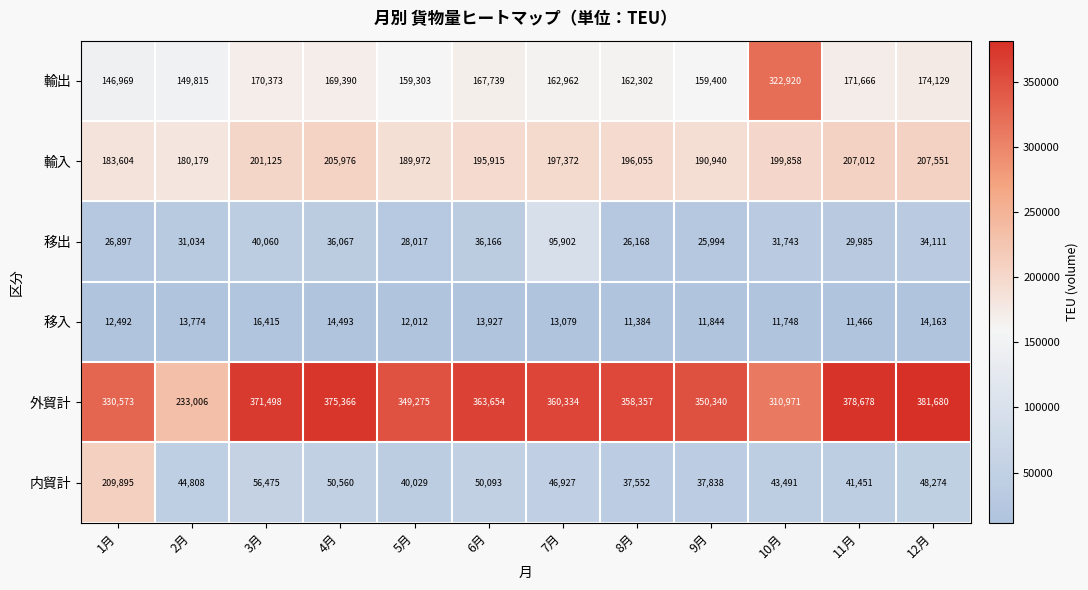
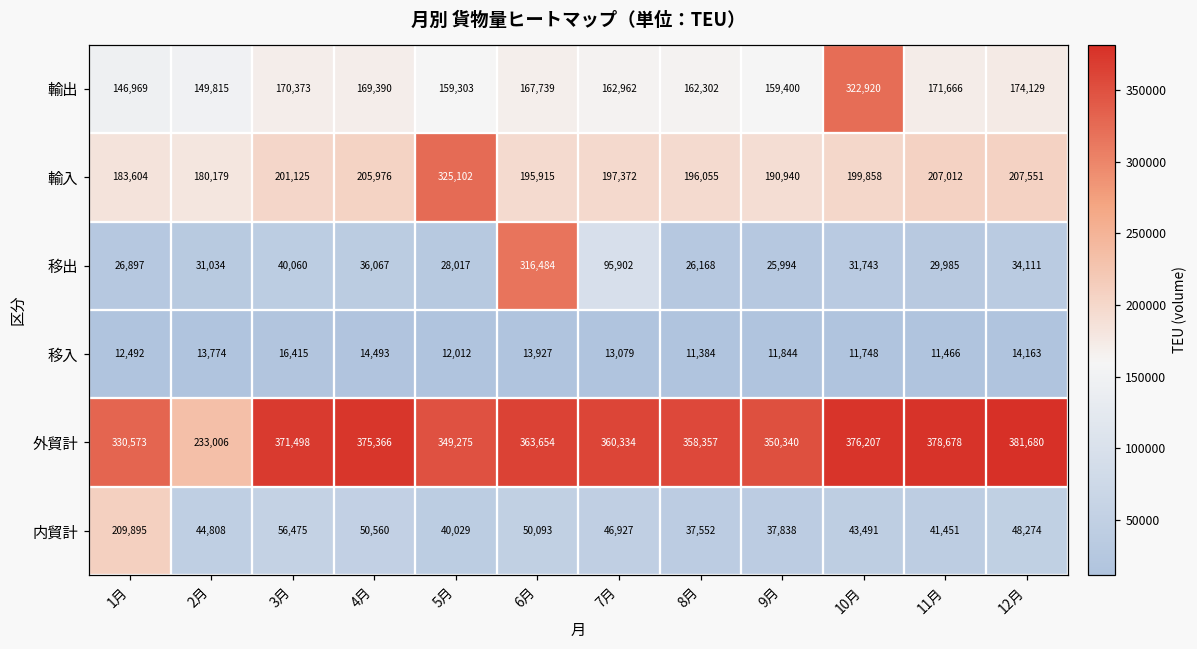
  {
    "輸出": {
      "1月": "146,969",
      "2月": "149,815",
      "3月": "170,373",
      "4月": "169,390",
      "5月": "159,303",
      "6月": "167,739",
      "7月": "162,962",
      "8月": "162,302",
      "9月": "159,400",
      "10月": "322,920",
      "11月": "171,666",
      "12月": "174,129"
    },
    "輸入": {
      "1月": "183,604",
      "2月": "180,179",
      "3月": "201,125",
      "4月": "205,976",
-     "5月": "189,972",
+     "5月": "325,102",
      "6月": "195,915",
      "7月": "197,372",
      "8月": "196,055",
      "9月": "190,940",
      "10月": "199,858",
      "11月": "207,012",
      "12月": "207,551"
    },
    "移出": {
      "1月": "26,897",
      "2月": "31,034",
      "3月": "40,060",
      "4月": "36,067",
      "5月": "28,017",
-     "6月": "36,166",
+     "6月": "316,484",
      "7月": "95,902",
      "8月": "26,168",
      "9月": "25,994",
      "10月": "31,743",
      "11月": "29,985",
      "12月": "34,111"
    },
    "移入": {
      "1月": "12,492",
      "2月": "13,774",
      "3月": "16,415",
      "4月": "14,493",
      "5月": "12,012",
      "6月": "13,927",
      "7月": "13,079",
      "8月": "11,384",
      "9月": "11,844",
      "10月": "11,748",
      "11月": "11,466",
      "12月": "14,163"
    },
    "外貿計": {
      "1月": "330,573",
      "2月": "233,006",
      "3月": "371,498",
      "4月": "375,366",
      "5月": "349,275",
      "6月": "363,654",
      "7月": "360,334",
      "8月": "358,357",
      "9月": "350,340",
-     "10月": "310,971",
+     "10月": "376,207",
      "11月": "378,678",
      "12月": "381,680"
    },
    "内貿計": {
      "1月": "209,895",
      "2月": "44,808",
      "3月": "56,475",
      "4月": "50,560",
      "5月": "40,029",
      "6月": "50,093",
      "7月": "46,927",
      "8月": "37,552",
      "9月": "37,838",
      "10月": "43,491",
      "11月": "41,451",
      "12月": "48,274"
    }
  }
